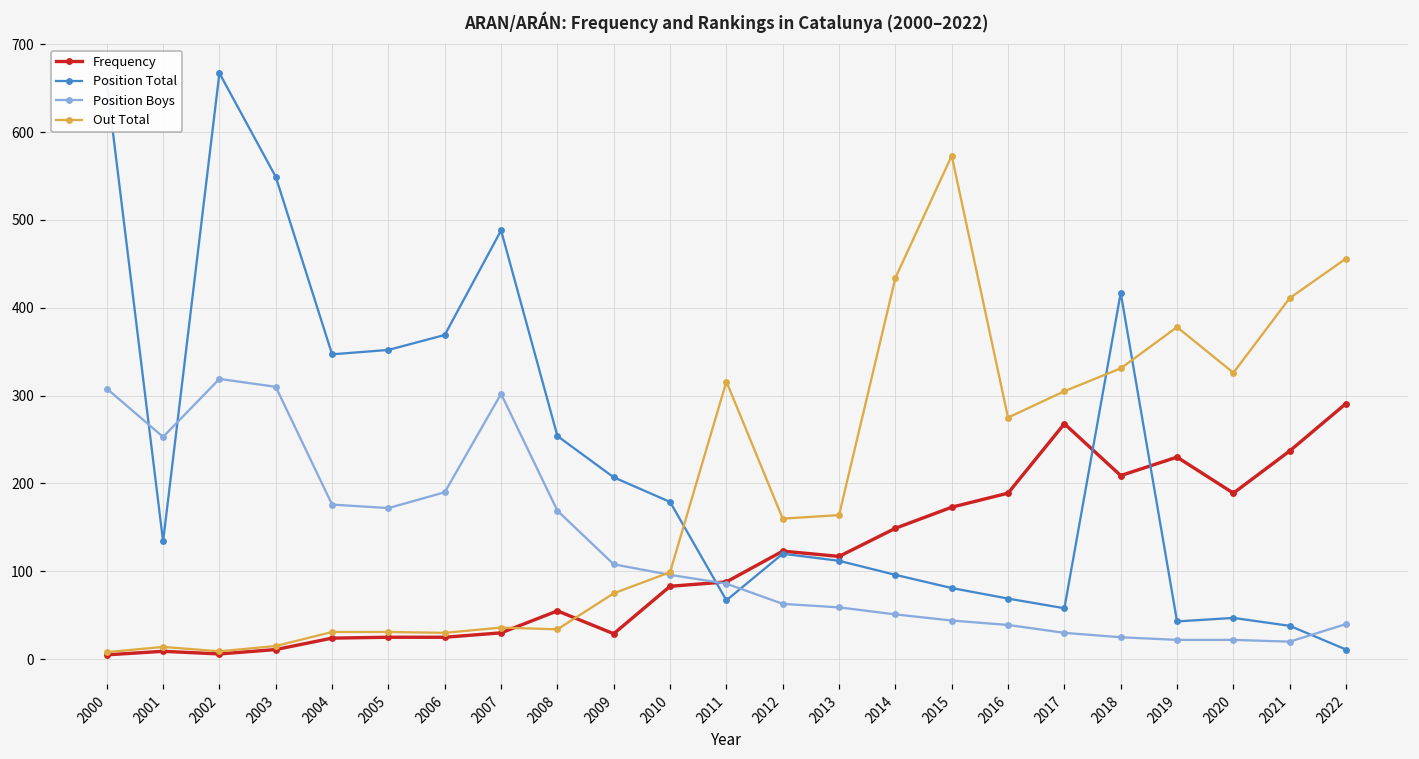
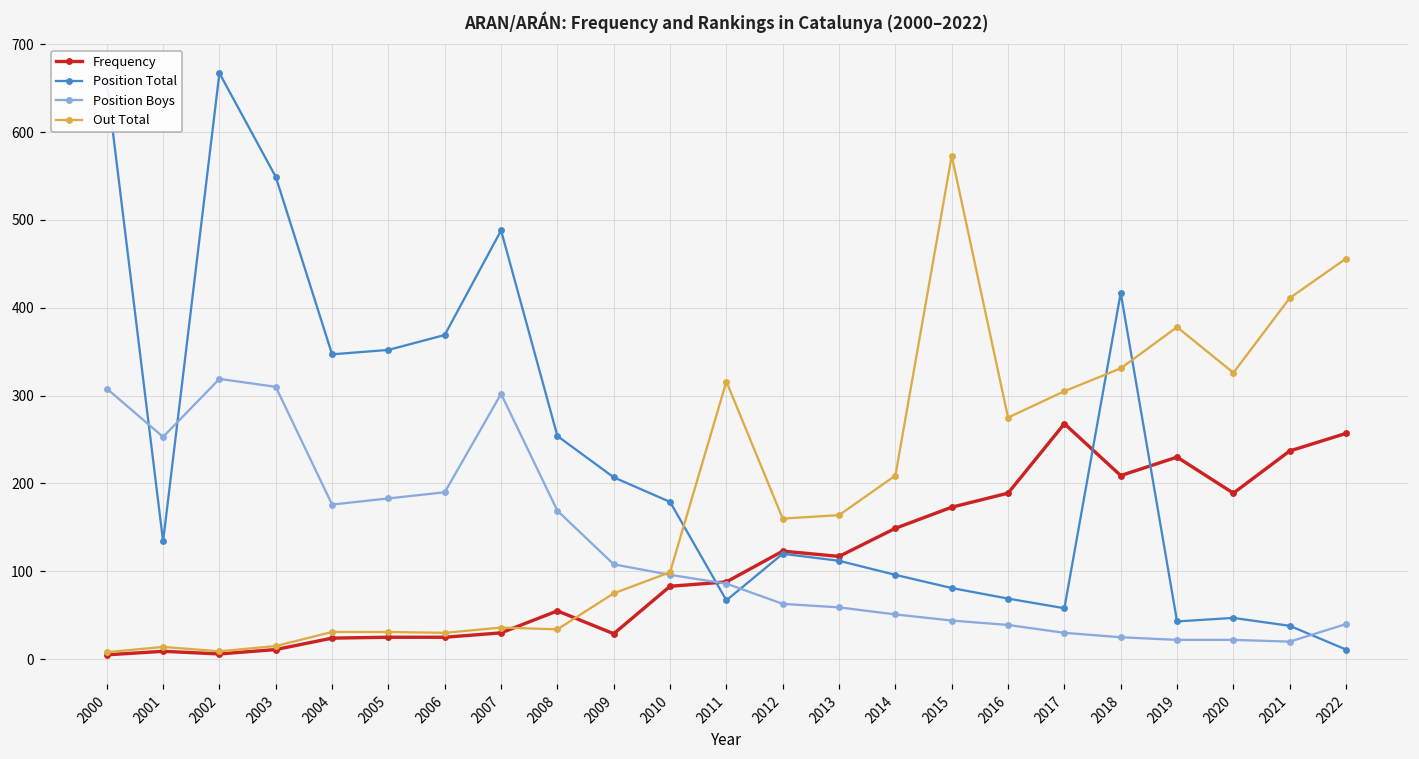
  {
    "Frequency": {
      "2001": 10,
      "2003": 10,
      "2004": 20,
      "2005": 30,
      "2006": 30,
      "2007": 30,
      "2008": 60,
      "2009": 30,
      "2010": 80,
      "2013": 120,
      "2014": 150,
      "2015": 170,
      "2016": 190,
      "2017": 270,
      "2018": 210,
      "2019": 230,
      "2020": 190,
      "2021": 240,
-     "2022": 290
+     "2022": 260
    },
    "Position Total": {
      "2001": 130,
      "2002": 670,
      "2003": 550,
      "2004": 350,
      "2005": 350,
      "2006": 370,
      "2007": 490,
      "2008": 250,
      "2009": 210,
      "2010": 180,
      "2011": 70,
      "2013": 110,
      "2014": 100,
      "2015": 80,
      "2016": 70,
      "2017": 60,
      "2018": 420,
      "2019": 40,
      "2020": 50,
      "2021": 40,
      "2022": 10
    },
    "Position Boys": {
      "2000": 310,
      "2001": 250,
      "2002": 320,
      "2003": 310,
      "2004": 180,
-     "2005": 170,
+     "2005": 180,
      "2006": 190,
      "2007": 300,
      "2008": 170,
      "2009": 110,
      "2012": 60,
      "2013": 60,
      "2014": 50,
      "2015": 40,
      "2016": 40,
      "2017": 30,
      "2018": 30,
      "2019": 20,
      "2020": 20,
      "2021": 20,
      "2022": 40
    },
    "Out Total": {
      "2001": 10,
      "2003": 20,
      "2004": 30,
      "2005": 30,
      "2006": 30,
      "2007": 40,
      "2008": 30,
      "2009": 80,
      "2011": 320,
      "2012": 160,
      "2013": 160,
-     "2014": 430,
+     "2014": 210,
      "2015": 570,
      "2016": 280,
      "2017": 310,
      "2018": 330,
      "2019": 380,
      "2020": 330,
      "2021": 410,
      "2022": 460
    }
  }
